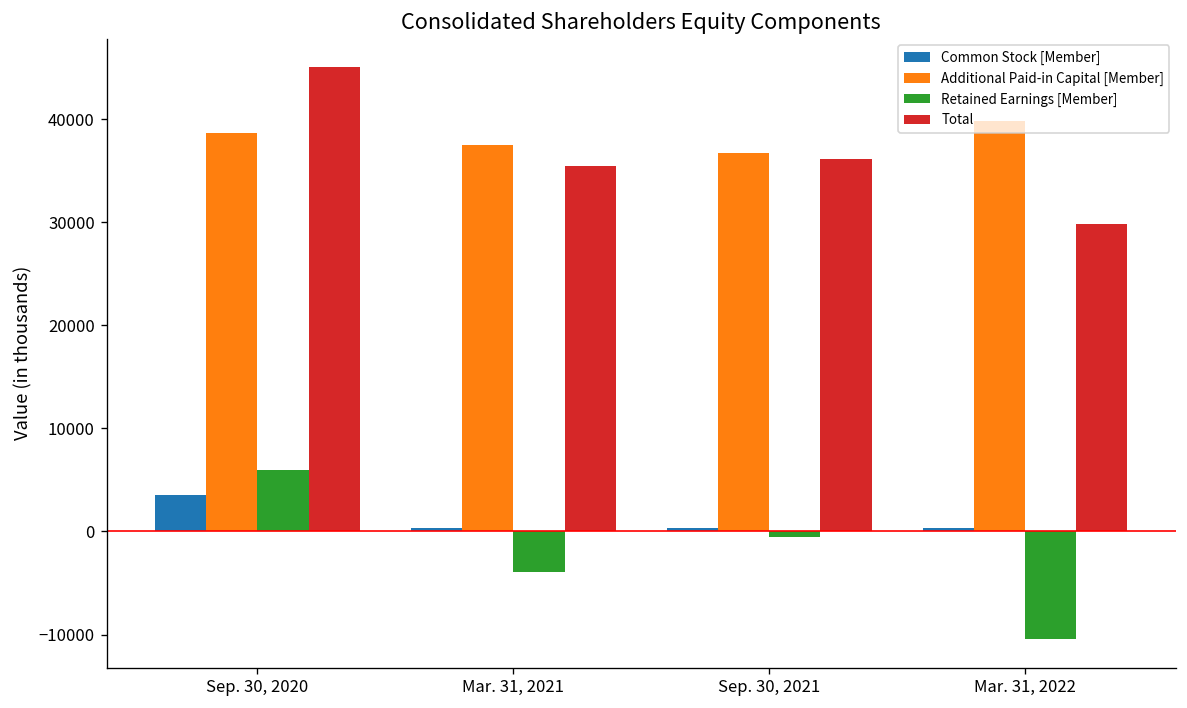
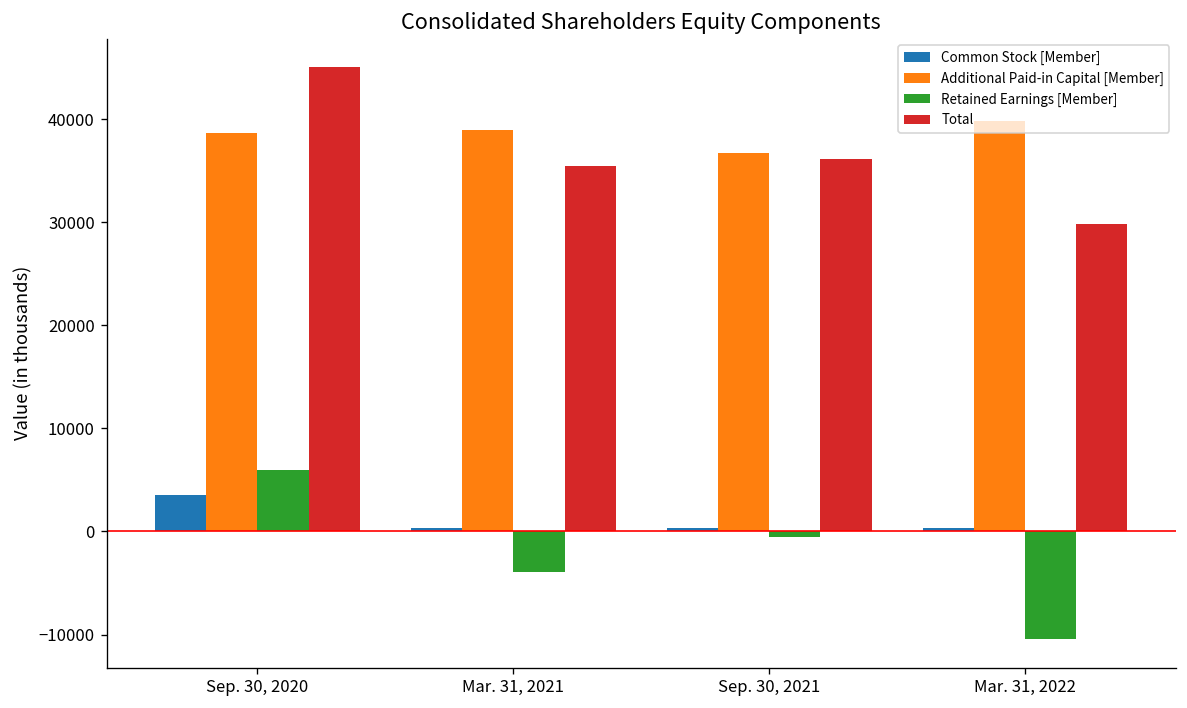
  {
    "Common Stock [Member]": {
      "Sep. 30, 2020": 4000,
      "Mar. 31, 2021": 0,
      "Sep. 30, 2021": 0,
      "Mar. 31, 2022": 0
    },
    "Additional Paid-in Capital [Member]": {
      "Sep. 30, 2020": 39000,
-     "Mar. 31, 2021": 37000,
+     "Mar. 31, 2021": 39000,
      "Sep. 30, 2021": 37000
    },
    "Retained Earnings [Member]": {
      "Sep. 30, 2020": 6000,
      "Mar. 31, 2021": -4000,
      "Sep. 30, 2021": 0,
      "Mar. 31, 2022": -10000
    },
    "Total": {
      "Sep. 30, 2020": 45000,
      "Mar. 31, 2021": 36000,
      "Sep. 30, 2021": 36000,
      "Mar. 31, 2022": 30000
    }
  }
